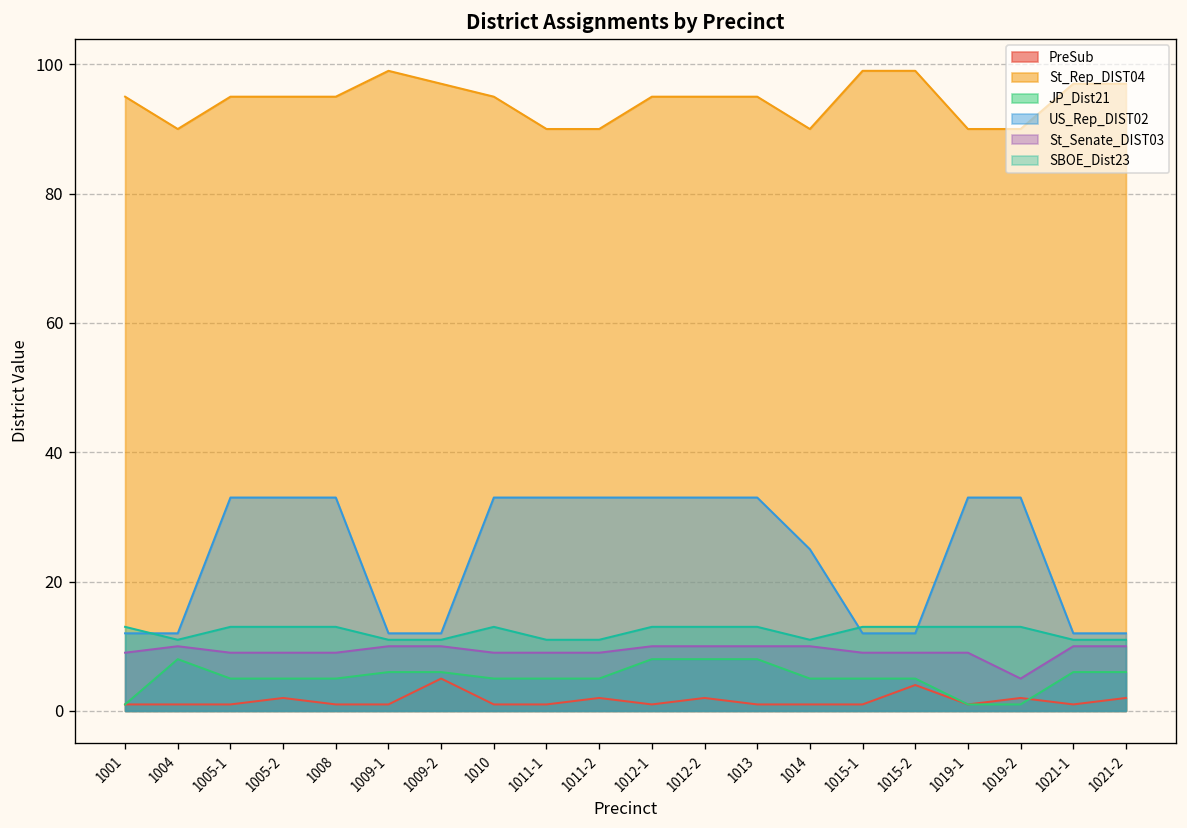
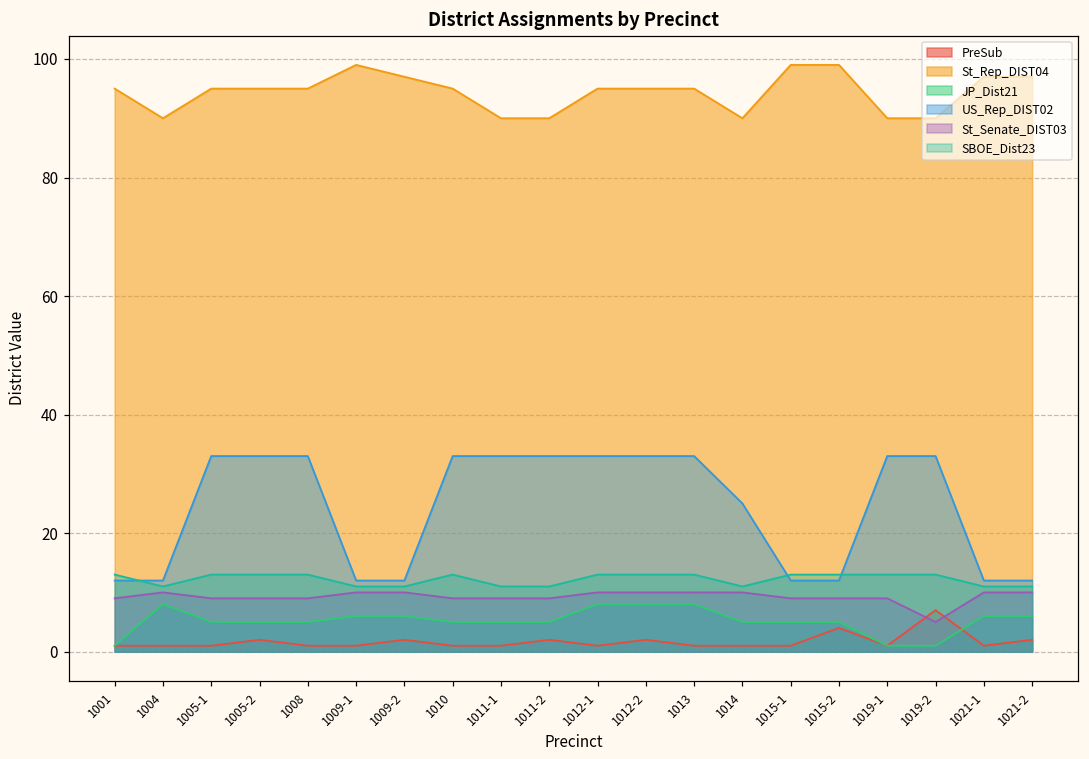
  {
    "PreSub": {
      "1004": 1,
      "1005-1": 1,
      "1005-2": 2,
      "1008": 1,
      "1009-1": 1,
-     "1009-2": 5,
+     "1009-2": 2,
      "1010": 1,
      "1011-1": 1,
      "1011-2": 2,
      "1012-1": 1,
      "1012-2": 2,
      "1013": 1,
      "1014": 1,
      "1015-1": 1,
      "1015-2": 4,
-     "1019-2": 2,
+     "1019-2": 7,
      "1021-1": 1,
      "1021-2": 2
    },
    "St_Rep_DIST04": {
      "1001": 95,
      "1004": 90,
      "1005-1": 95,
      "1005-2": 95,
      "1008": 95,
      "1009-1": 99,
      "1009-2": 97,
      "1010": 95,
      "1011-1": 90,
      "1011-2": 90,
      "1012-1": 95,
      "1012-2": 95,
      "1013": 95,
      "1014": 90,
      "1015-1": 99,
      "1015-2": 99,
      "1019-1": 90
    },
    "St_Senate_DIST03": {
      "1001": 9,
      "1004": 10,
      "1005-1": 9,
      "1005-2": 9,
      "1008": 9,
      "1009-1": 10,
      "1009-2": 10,
      "1010": 9,
      "1011-1": 9,
      "1011-2": 9,
      "1012-1": 10,
      "1012-2": 10,
      "1013": 10,
      "1014": 10,
      "1015-1": 9,
      "1015-2": 9,
      "1019-1": 9,
      "1019-2": 5,
      "1021-1": 10,
      "1021-2": 10
    }
  }
